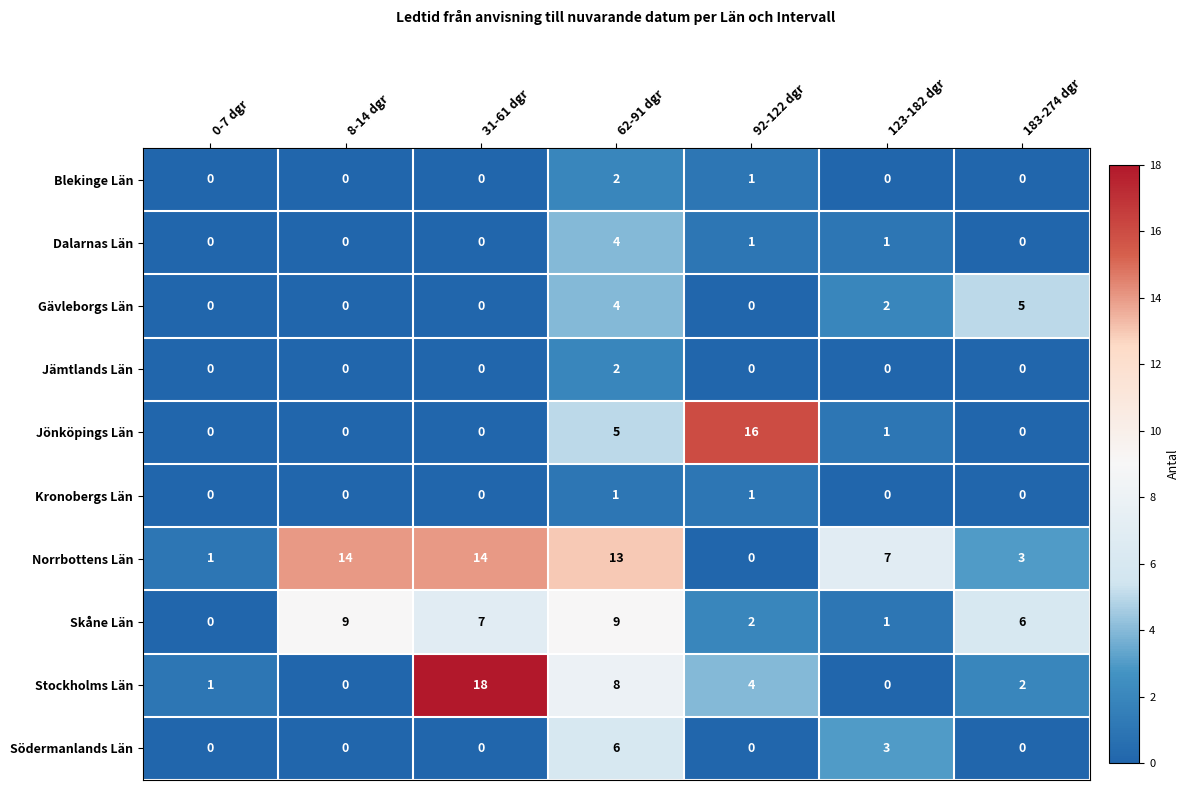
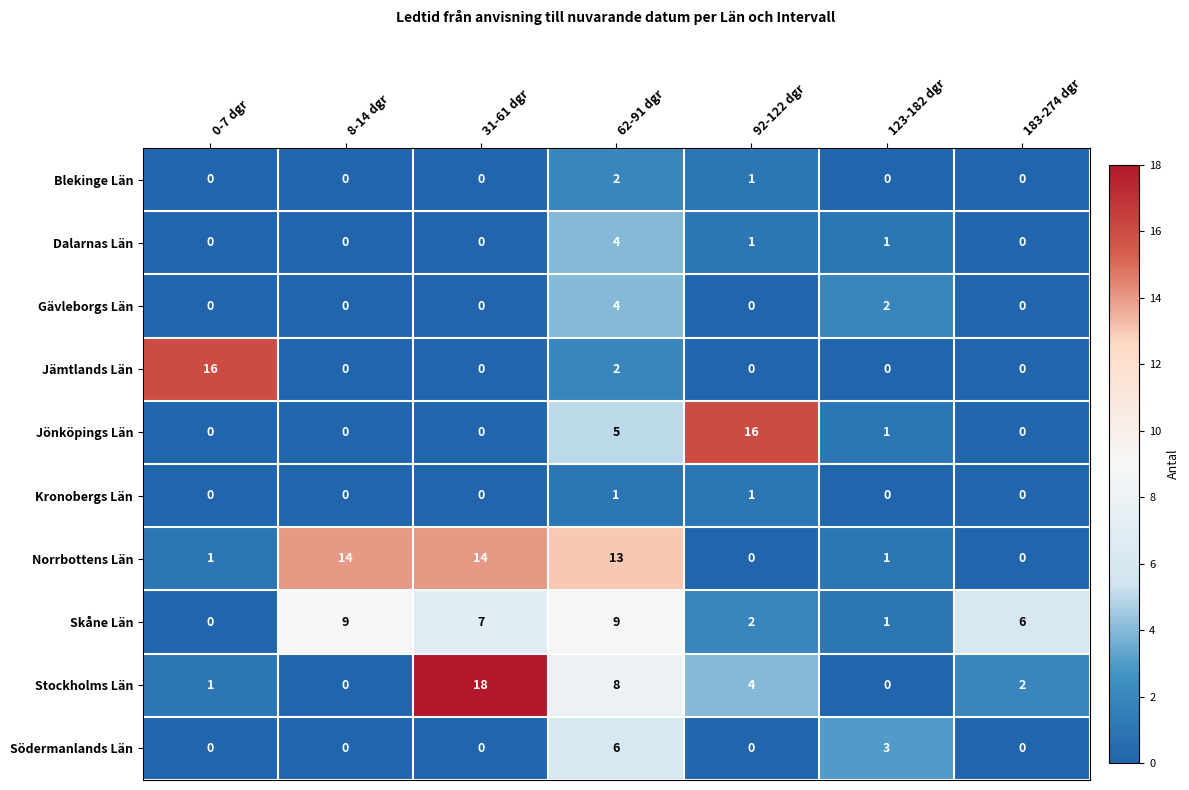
  {
    "Blekinge Län": {
      "0-7 dgr": 0,
      "8-14 dgr": 0,
      "31-61 dgr": 0,
      "62-91 dgr": 2,
      "92-122 dgr": 1,
      "123-182 dgr": 0,
      "183-274 dgr": 0
    },
    "Dalarnas Län": {
      "0-7 dgr": 0,
      "8-14 dgr": 0,
      "31-61 dgr": 0,
      "62-91 dgr": 4,
      "92-122 dgr": 1,
      "123-182 dgr": 1,
      "183-274 dgr": 0
    },
    "Gävleborgs Län": {
      "0-7 dgr": 0,
      "8-14 dgr": 0,
      "31-61 dgr": 0,
      "62-91 dgr": 4,
      "92-122 dgr": 0,
      "123-182 dgr": 2,
-     "183-274 dgr": 5
+     "183-274 dgr": 0
    },
    "Jämtlands Län": {
-     "0-7 dgr": 0,
+     "0-7 dgr": 16,
      "8-14 dgr": 0,
      "31-61 dgr": 0,
      "62-91 dgr": 2,
      "92-122 dgr": 0,
      "123-182 dgr": 0,
      "183-274 dgr": 0
    },
    "Jönköpings Län": {
      "0-7 dgr": 0,
      "8-14 dgr": 0,
      "31-61 dgr": 0,
      "62-91 dgr": 5,
      "92-122 dgr": 16,
      "123-182 dgr": 1,
      "183-274 dgr": 0
    },
    "Kronobergs Län": {
      "0-7 dgr": 0,
      "8-14 dgr": 0,
      "31-61 dgr": 0,
      "62-91 dgr": 1,
      "92-122 dgr": 1,
      "123-182 dgr": 0,
      "183-274 dgr": 0
    },
    "Norrbottens Län": {
      "0-7 dgr": 1,
      "8-14 dgr": 14,
      "31-61 dgr": 14,
      "62-91 dgr": 13,
      "92-122 dgr": 0,
-     "123-182 dgr": 7,
-     "183-274 dgr": 3
+     "123-182 dgr": 1,
+     "183-274 dgr": 0
    },
    "Skåne Län": {
      "0-7 dgr": 0,
      "8-14 dgr": 9,
      "31-61 dgr": 7,
      "62-91 dgr": 9,
      "92-122 dgr": 2,
      "123-182 dgr": 1,
      "183-274 dgr": 6
    },
    "Stockholms Län": {
      "0-7 dgr": 1,
      "8-14 dgr": 0,
      "31-61 dgr": 18,
      "62-91 dgr": 8,
      "92-122 dgr": 4,
      "123-182 dgr": 0,
      "183-274 dgr": 2
    },
    "Södermanlands Län": {
      "0-7 dgr": 0,
      "8-14 dgr": 0,
      "31-61 dgr": 0,
      "62-91 dgr": 6,
      "92-122 dgr": 0,
      "123-182 dgr": 3,
      "183-274 dgr": 0
    }
  }
